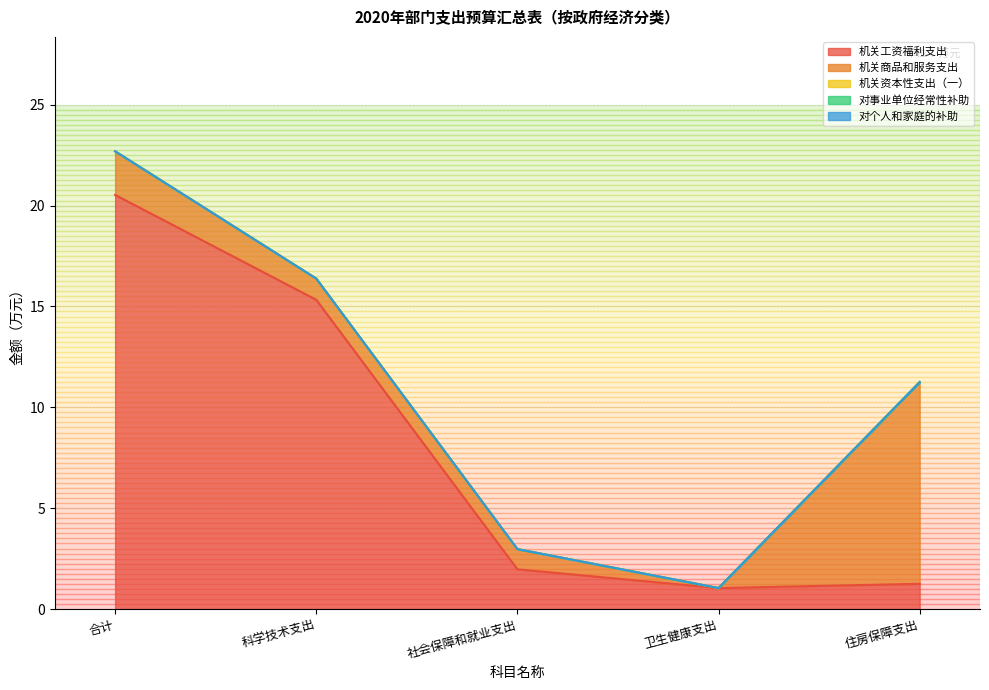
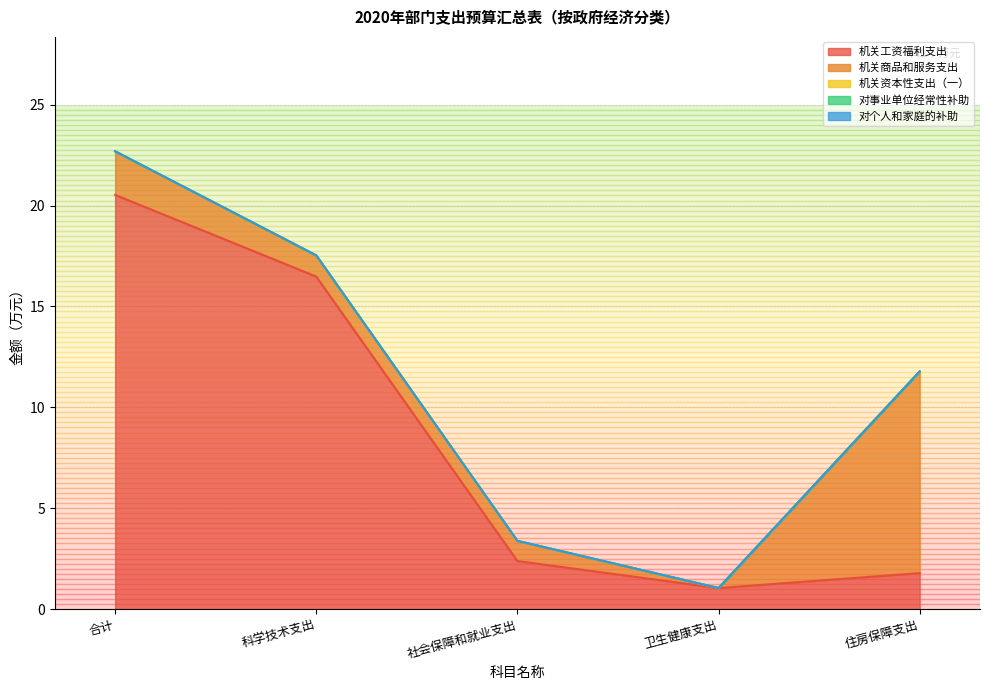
  {
    "机关工资福利支出": {
      "合计": 20.5,
-     "科学技术支出": 15.3,
-     "社会保障和就业支出": 2.0,
-     "住房保障支出": 1.3
+     "科学技术支出": 16.5,
+     "社会保障和就业支出": 2.4,
+     "住房保障支出": 1.8
    }
  }
